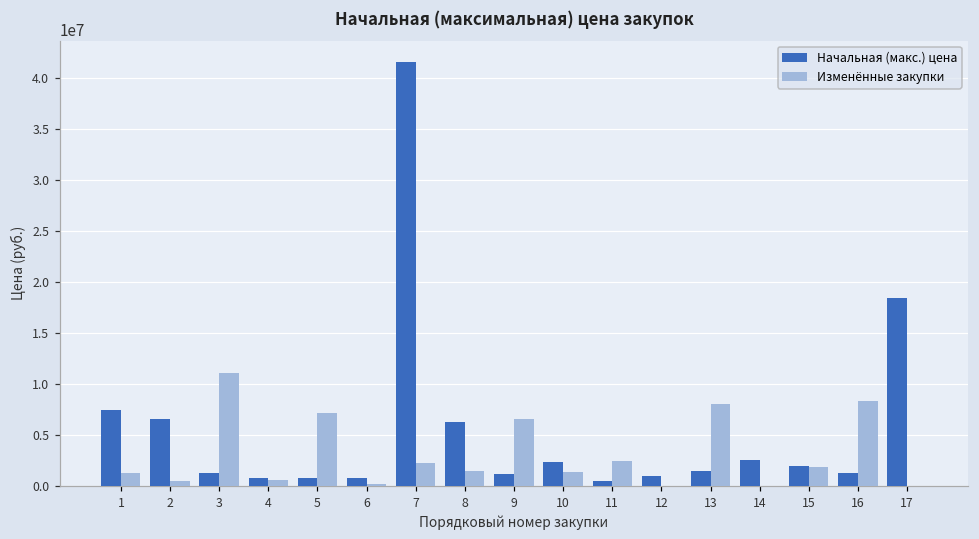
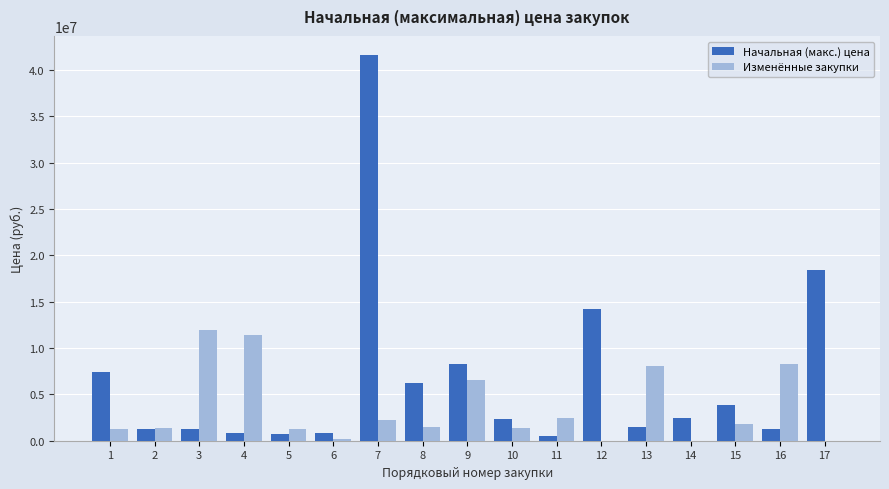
  {
    "Начальная (макс.) цена": {
      "1": 7000000,
-     "2": 7000000,
+     "2": 1000000,
      "3": 1000000,
      "4": 1000000,
      "5": 1000000,
      "6": 1000000,
      "7": 42000000,
      "8": 6000000,
-     "9": 1000000,
+     "9": 8000000,
      "10": 2000000,
      "11": 0,
-     "12": 1000000,
+     "12": 14000000,
      "13": 1000000,
      "14": 3000000,
-     "15": 2000000,
+     "15": 4000000,
      "16": 1000000,
      "17": 18000000
    },
    "Изменённые закупки": {
      "1": 1000000,
-     "2": 0,
-     "3": 11000000,
-     "4": 1000000,
-     "5": 7000000,
+     "2": 1000000,
+     "3": 12000000,
+     "4": 11000000,
+     "5": 1000000,
      "7": 2000000,
      "8": 1000000,
      "9": 7000000,
      "10": 1000000,
      "11": 2000000,
      "12": 0,
      "13": 8000000,
      "14": 0,
      "15": 2000000,
      "16": 8000000,
      "17": 0
    }
  }
